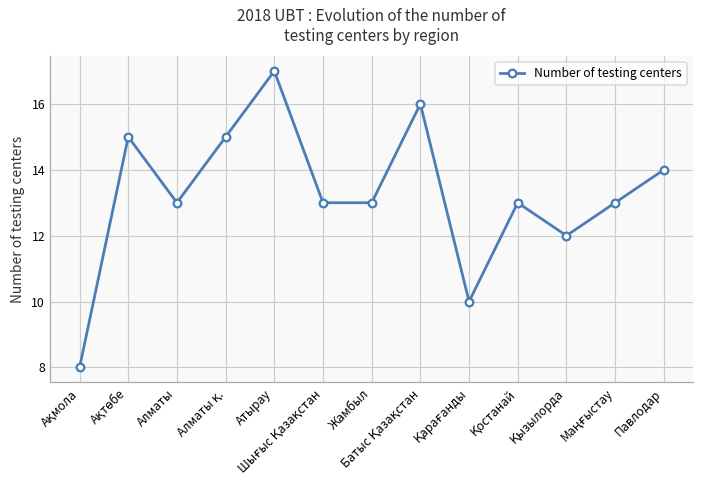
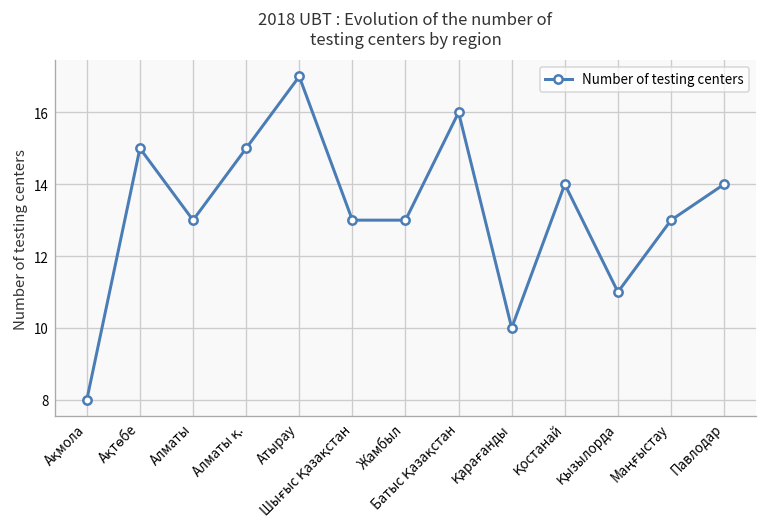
  {
    "Ақмола": 8,
    "Ақтөбе": 15,
    "Алматы": 13,
    "Алматы қ.": 15,
    "Атырау": 17,
    "Шығыс Қазақстан": 13,
    "Жамбыл": 13,
    "Батыс Қазақстан": 16,
    "Қарағанды": 10,
-   "Қостанай": 13,
-   "Қызылорда": 12,
+   "Қостанай": 14,
+   "Қызылорда": 11,
    "Маңғыстау": 13,
    "Павлодар": 14
  }
